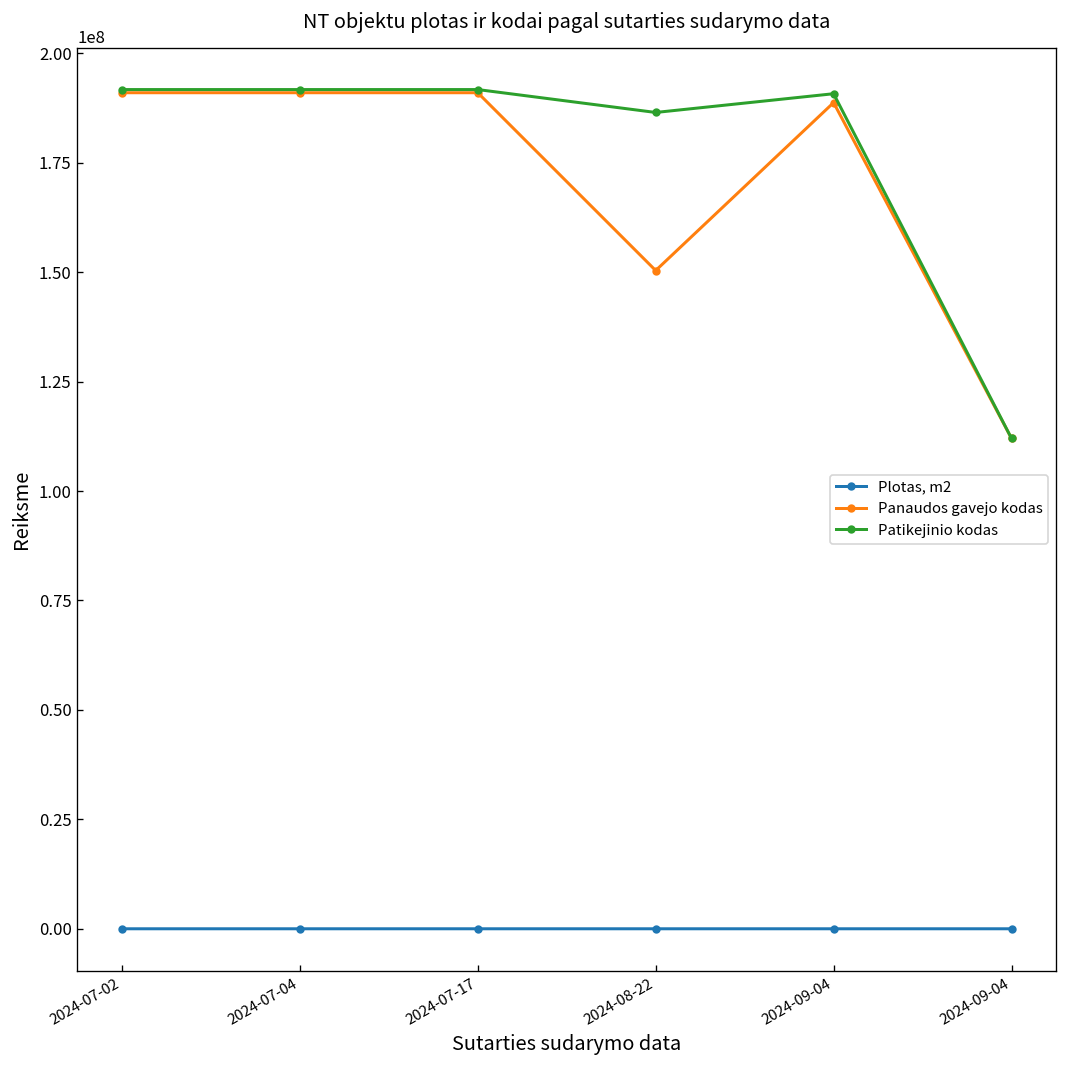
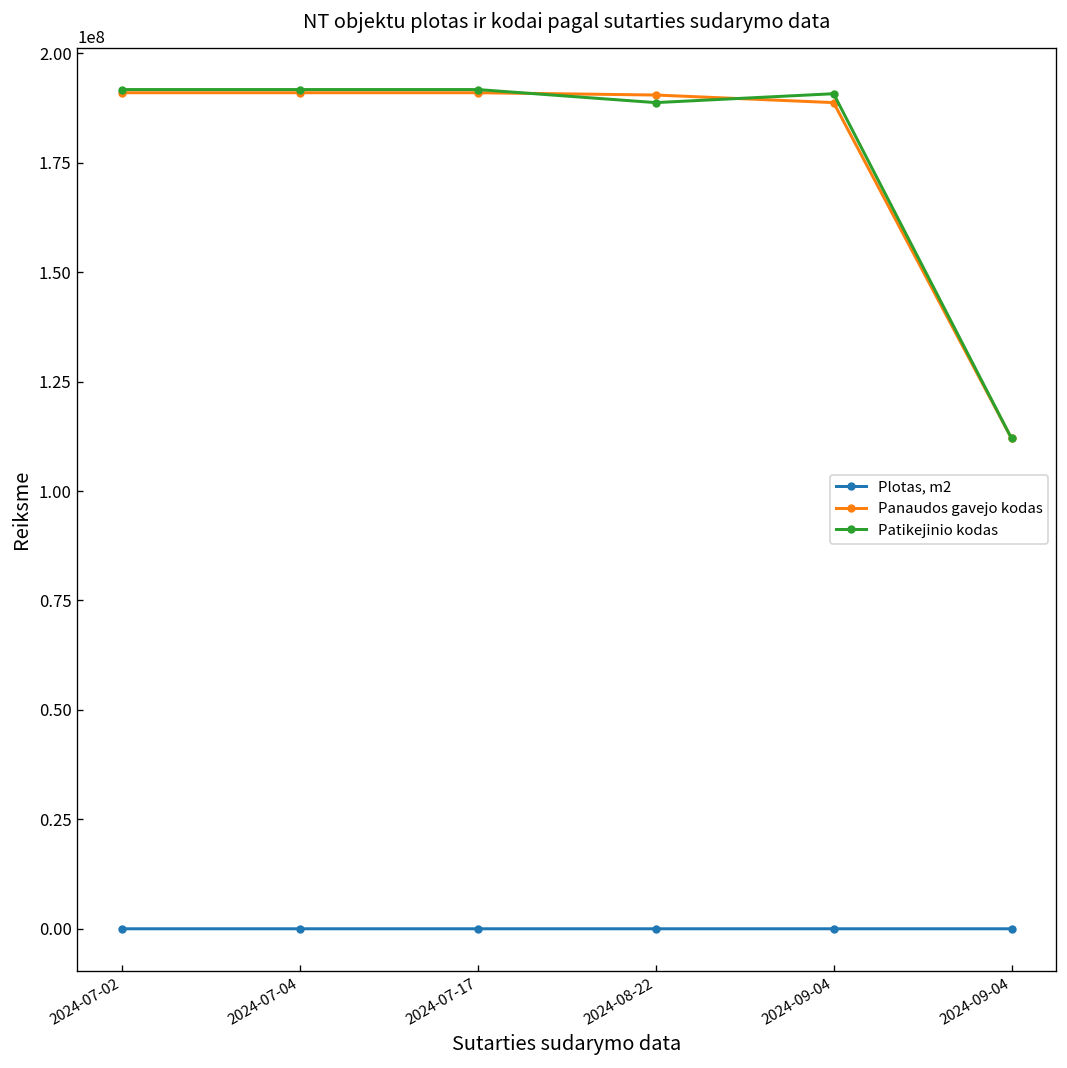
  {
    "Plotas, m2": {
      "2024-07-02": 0,
      "2024-07-04": 0,
      "2024-07-17": 0,
      "2024-08-22": 0
    },
    "Panaudos gavejo kodas": {
      "2024-07-02": 191000000,
      "2024-07-04": 191000000,
      "2024-07-17": 191000000,
-     "2024-08-22": 150000000
+     "2024-08-22": 190000000
    },
    "Patikejinio kodas": {
      "2024-07-02": 192000000,
      "2024-07-04": 192000000,
      "2024-07-17": 192000000,
-     "2024-08-22": 186000000
+     "2024-08-22": 189000000
    }
  }
